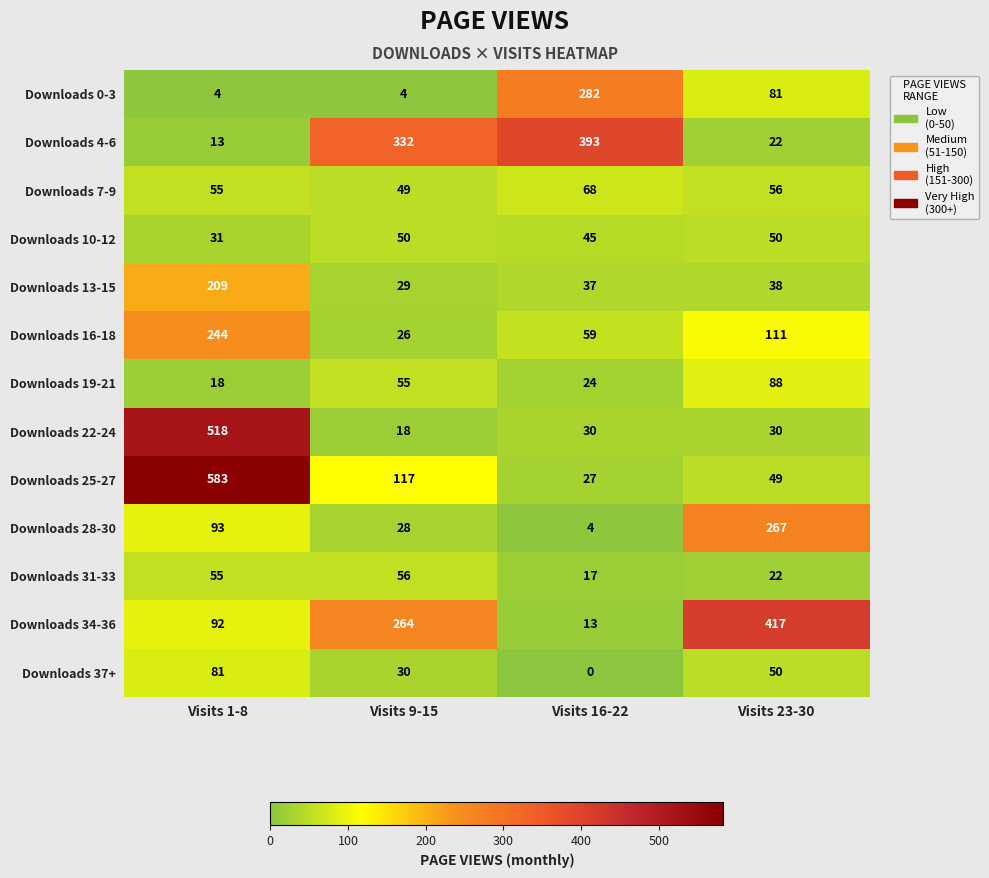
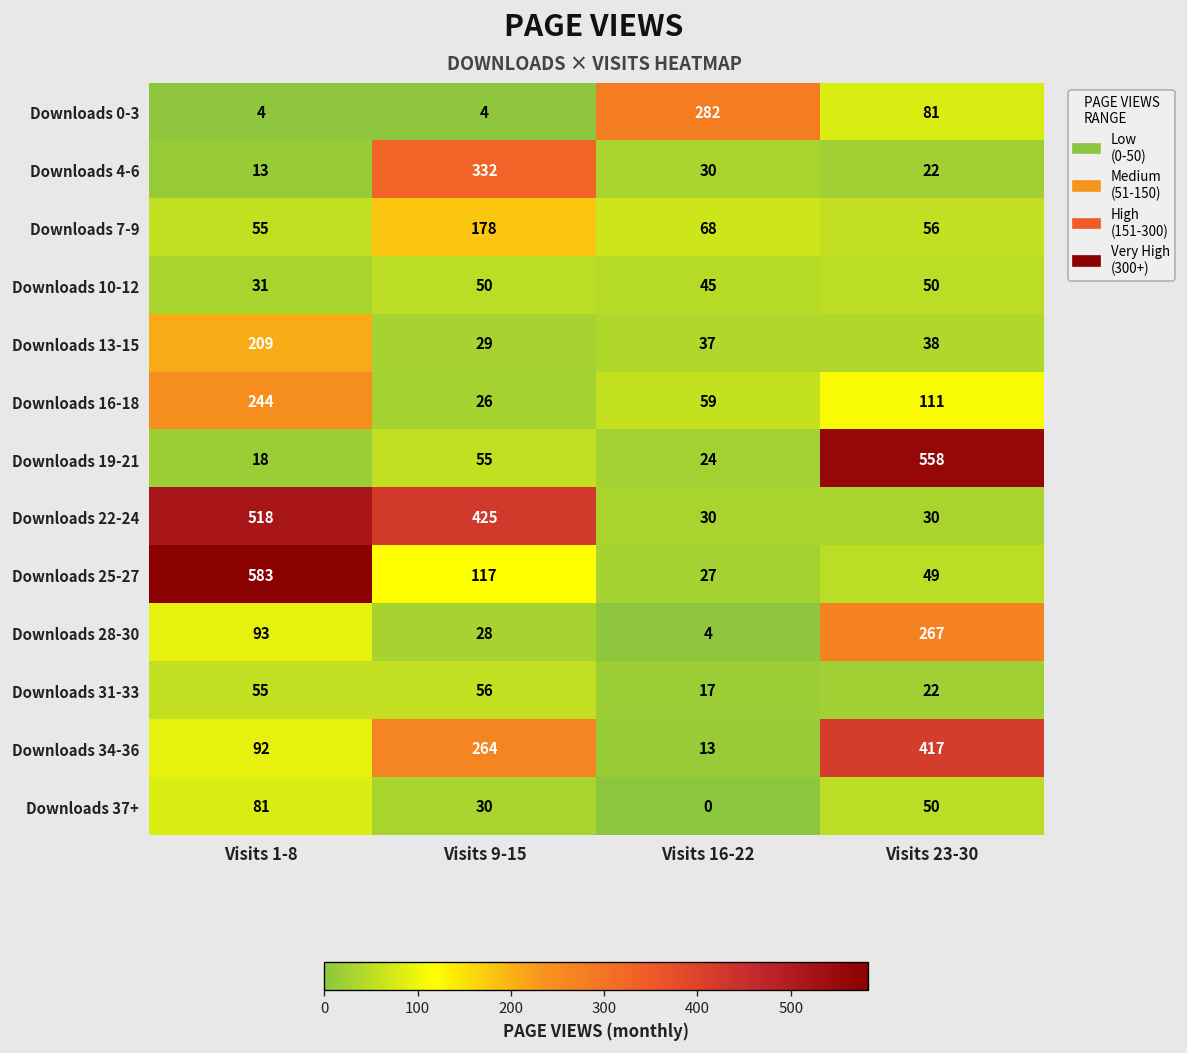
  {
    "Downloads 0-3": {
      "Visits 1-8": 4,
      "Visits 9-15": 4,
      "Visits 16-22": 282,
      "Visits 23-30": 81
    },
    "Downloads 4-6": {
      "Visits 1-8": 13,
      "Visits 9-15": 332,
-     "Visits 16-22": 393,
+     "Visits 16-22": 30,
      "Visits 23-30": 22
    },
    "Downloads 7-9": {
      "Visits 1-8": 55,
-     "Visits 9-15": 49,
+     "Visits 9-15": 178,
      "Visits 16-22": 68,
      "Visits 23-30": 56
    },
    "Downloads 10-12": {
      "Visits 1-8": 31,
      "Visits 9-15": 50,
      "Visits 16-22": 45,
      "Visits 23-30": 50
    },
    "Downloads 13-15": {
      "Visits 1-8": 209,
      "Visits 9-15": 29,
      "Visits 16-22": 37,
      "Visits 23-30": 38
    },
    "Downloads 16-18": {
      "Visits 1-8": 244,
      "Visits 9-15": 26,
      "Visits 16-22": 59,
      "Visits 23-30": 111
    },
    "Downloads 19-21": {
      "Visits 1-8": 18,
      "Visits 9-15": 55,
      "Visits 16-22": 24,
-     "Visits 23-30": 88
+     "Visits 23-30": 558
    },
    "Downloads 22-24": {
      "Visits 1-8": 518,
-     "Visits 9-15": 18,
+     "Visits 9-15": 425,
      "Visits 16-22": 30,
      "Visits 23-30": 30
    },
    "Downloads 25-27": {
      "Visits 1-8": 583,
      "Visits 9-15": 117,
      "Visits 16-22": 27,
      "Visits 23-30": 49
    },
    "Downloads 28-30": {
      "Visits 1-8": 93,
      "Visits 9-15": 28,
      "Visits 16-22": 4,
      "Visits 23-30": 267
    },
    "Downloads 31-33": {
      "Visits 1-8": 55,
      "Visits 9-15": 56,
      "Visits 16-22": 17,
      "Visits 23-30": 22
    },
    "Downloads 34-36": {
      "Visits 1-8": 92,
      "Visits 9-15": 264,
      "Visits 16-22": 13,
      "Visits 23-30": 417
    },
    "Downloads 37+": {
      "Visits 1-8": 81,
      "Visits 9-15": 30,
      "Visits 16-22": 0,
      "Visits 23-30": 50
    }
  }
